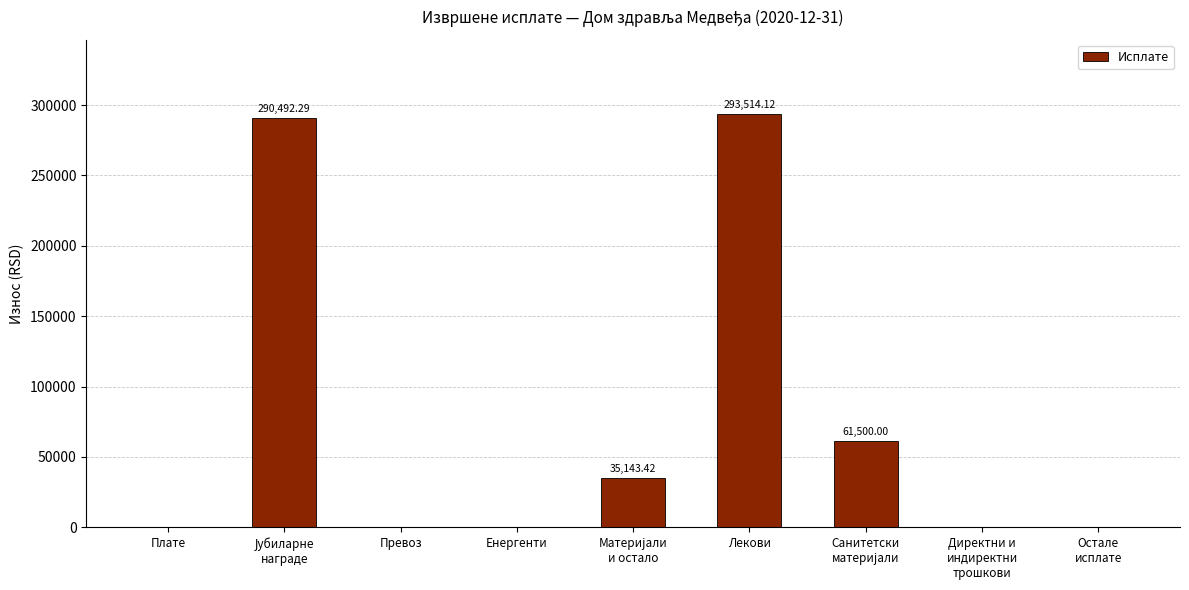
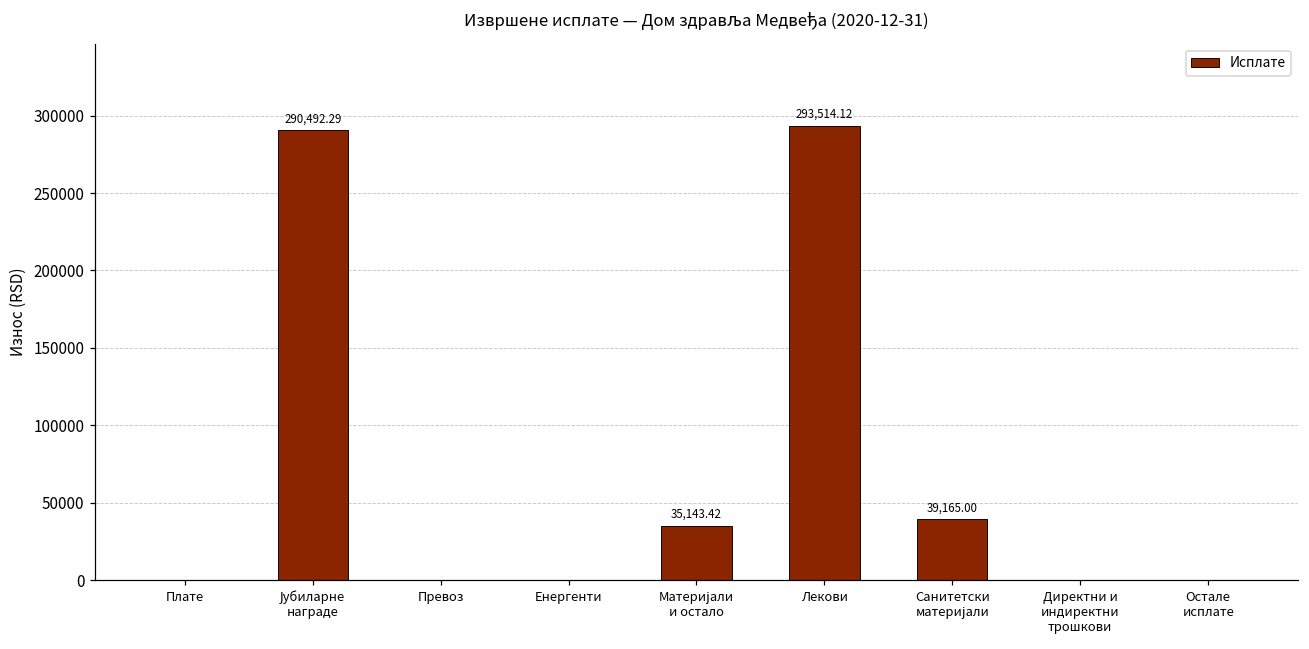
  {
    "Јубиларне награде": "290,492.29",
    "Материјали и остало": "35,143.42",
    "Лекови": "293,514.12",
-   "Санитетски материјали": "61,500.00"
+   "Санитетски материјали": "39,165.00"
  }
